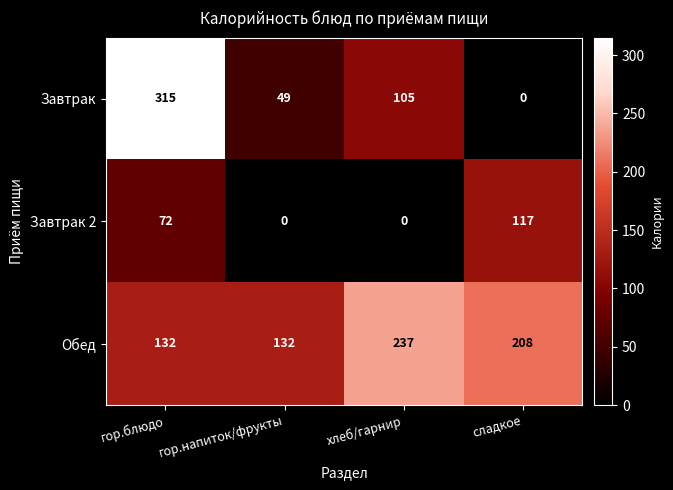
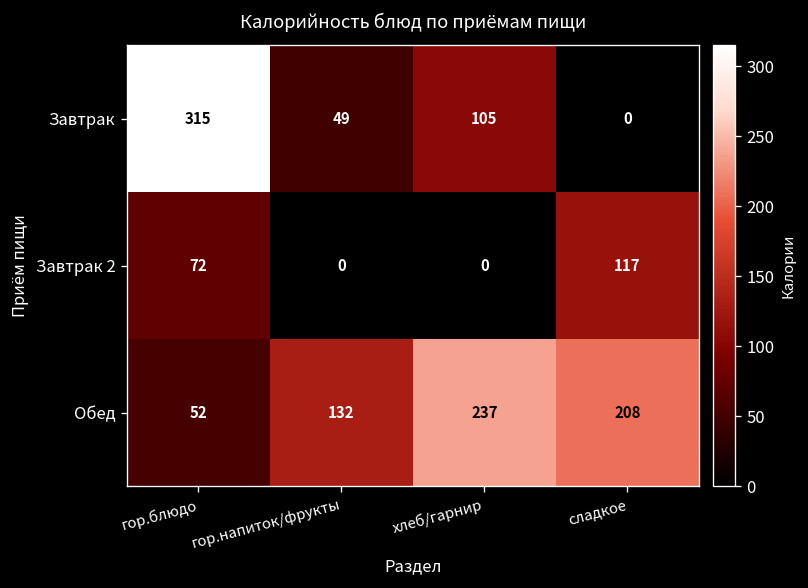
  {
    "Завтрак": {
      "гор.блюдо": 315,
      "гор.напиток/фрукты": 49,
      "хлеб/гарнир": 105,
      "сладкое": 0
    },
    "Завтрак 2": {
      "гор.блюдо": 72,
      "гор.напиток/фрукты": 0,
      "хлеб/гарнир": 0,
      "сладкое": 117
    },
    "Обед": {
-     "гор.блюдо": 132,
+     "гор.блюдо": 52,
      "гор.напиток/фрукты": 132,
      "хлеб/гарнир": 237,
      "сладкое": 208
    }
  }
